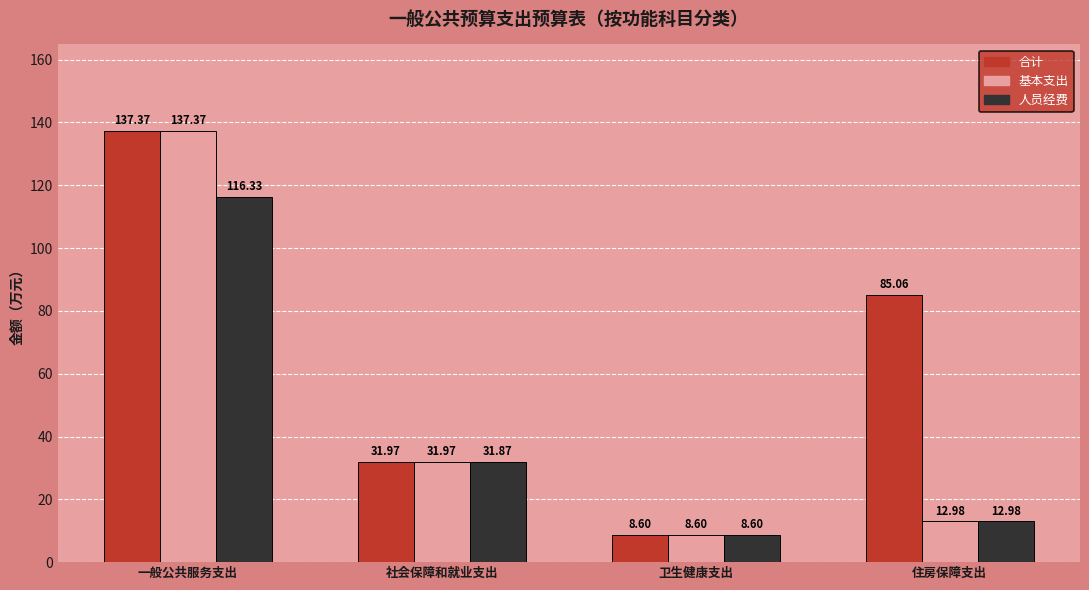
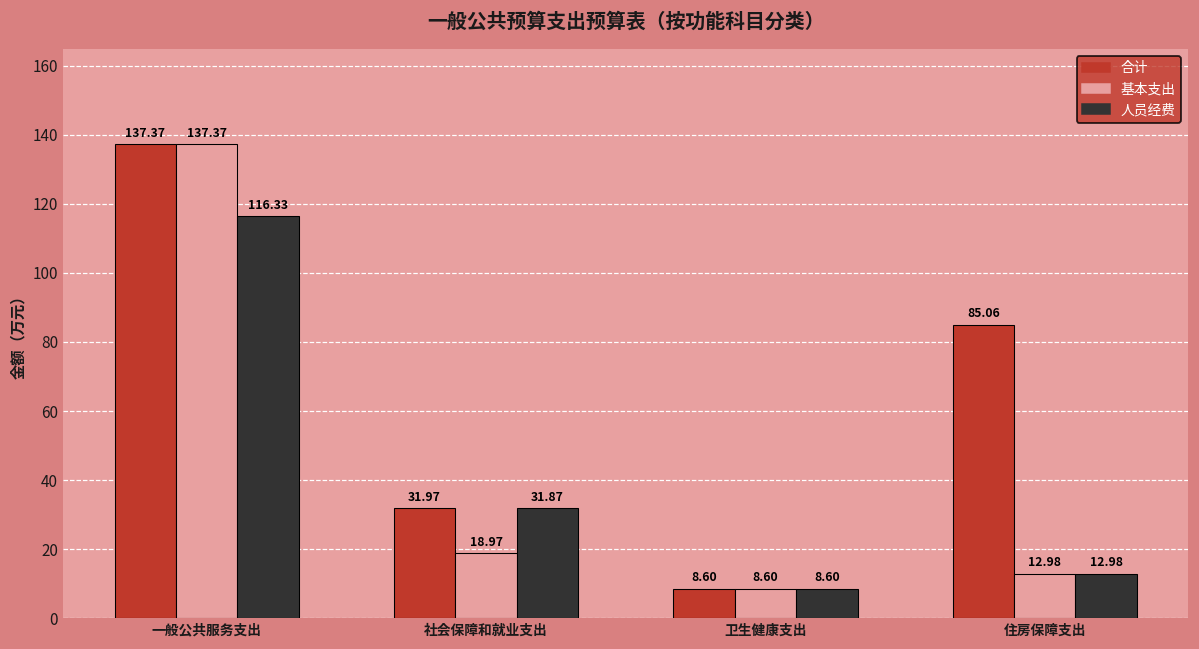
  {
    "合计": {
      "一般公共服务支出": 137.37,
      "社会保障和就业支出": 31.97,
      "卫生健康支出": 8.60,
      "住房保障支出": 85.06
    },
    "基本支出": {
      "一般公共服务支出": 137.37,
-     "社会保障和就业支出": 31.97,
+     "社会保障和就业支出": 18.97,
      "卫生健康支出": 8.60,
      "住房保障支出": 12.98
    },
    "人员经费": {
      "一般公共服务支出": 116.33,
      "社会保障和就业支出": 31.87,
      "卫生健康支出": 8.60,
      "住房保障支出": 12.98
    }
  }
